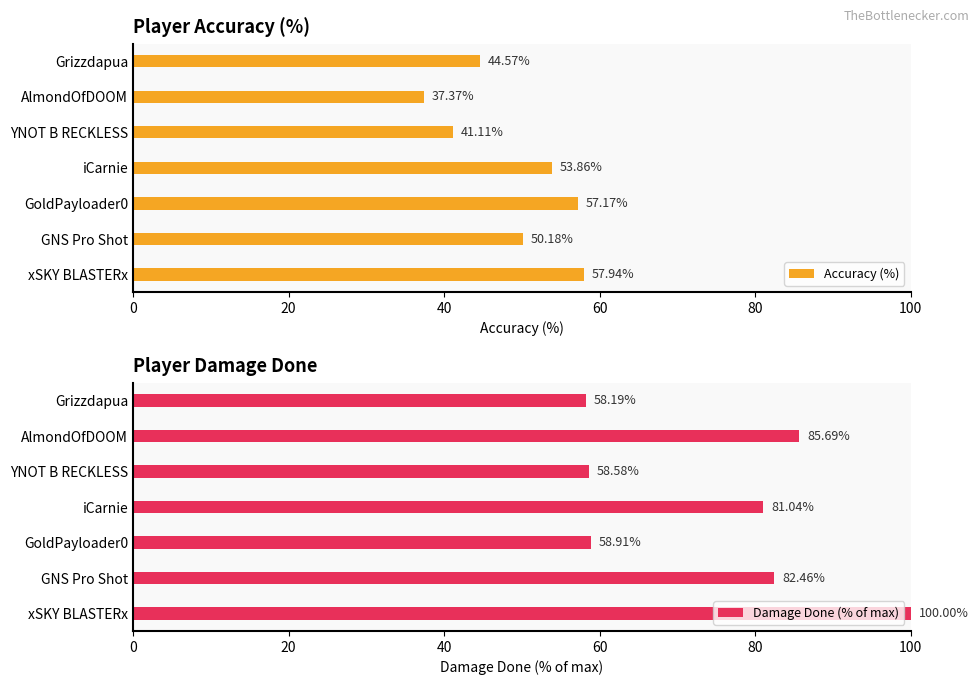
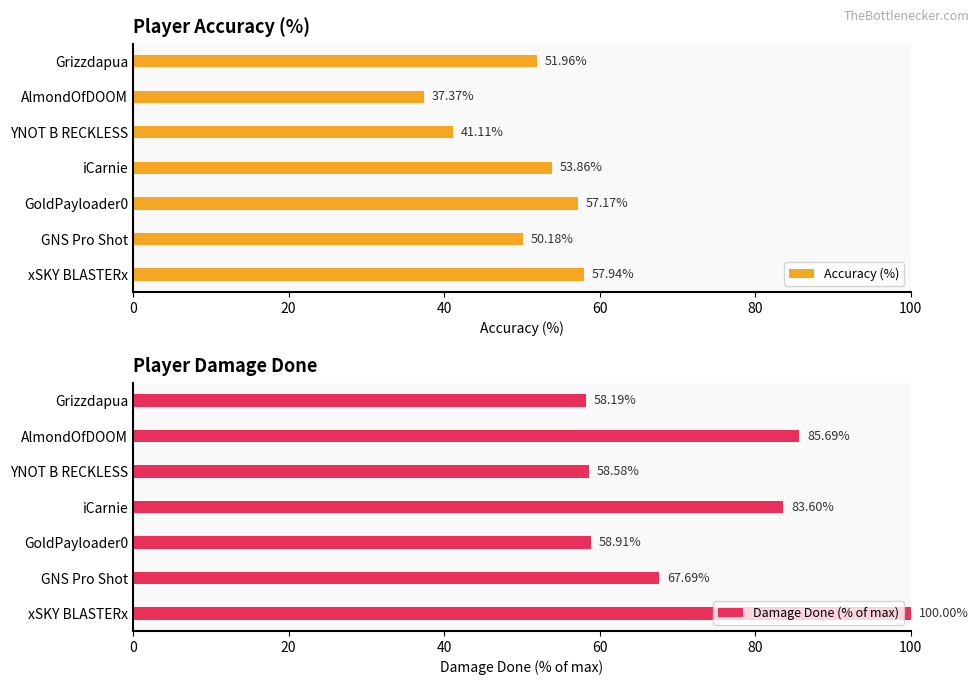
  {
    "Player Accuracy (%)": {
-     "Grizzdapua": "44.57%",
+     "Grizzdapua": "51.96%",
      "AlmondOfDOOM": "37.37%",
      "YNOT B RECKLESS": "41.11%",
      "iCarnie": "53.86%",
      "GoldPayloader0": "57.17%",
      "GNS Pro Shot": "50.18%",
      "xSKY BLASTERx": "57.94%"
    },
    "Player Damage Done": {
      "Grizzdapua": "58.19%",
      "AlmondOfDOOM": "85.69%",
      "YNOT B RECKLESS": "58.58%",
-     "iCarnie": "81.04%",
+     "iCarnie": "83.60%",
      "GoldPayloader0": "58.91%",
-     "GNS Pro Shot": "82.46%",
+     "GNS Pro Shot": "67.69%",
      "xSKY BLASTERx": "100.00%"
    }
  }
